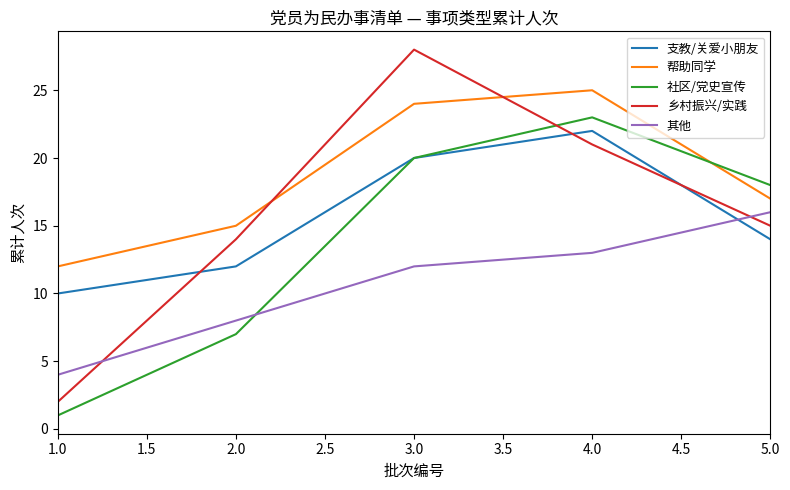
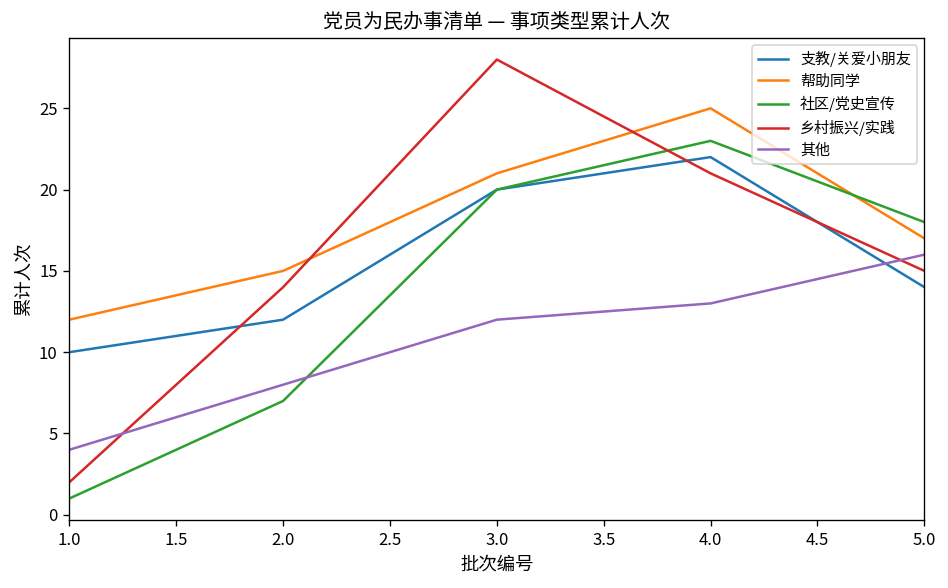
  {
    "支教/关爱小朋友": {
      "1.0": 10,
      "2.0": 12,
      "4.0": 22,
      "5.0": 14
    },
    "帮助同学": {
      "1.0": 12,
      "2.0": 15,
-     "3.0": 24,
+     "3.0": 21,
      "4.0": 25,
      "5.0": 17
    },
    "社区/党史宣传": {
      "1.0": 1,
      "2.0": 7,
      "4.0": 23,
      "5.0": 18
    },
    "乡村振兴/实践": {
      "1.0": 2,
      "2.0": 14,
      "3.0": 28,
      "4.0": 21,
      "5.0": 15
    },
    "其他": {
      "1.0": 4,
      "2.0": 8,
      "3.0": 12,
      "4.0": 13,
      "5.0": 16
    }
  }
